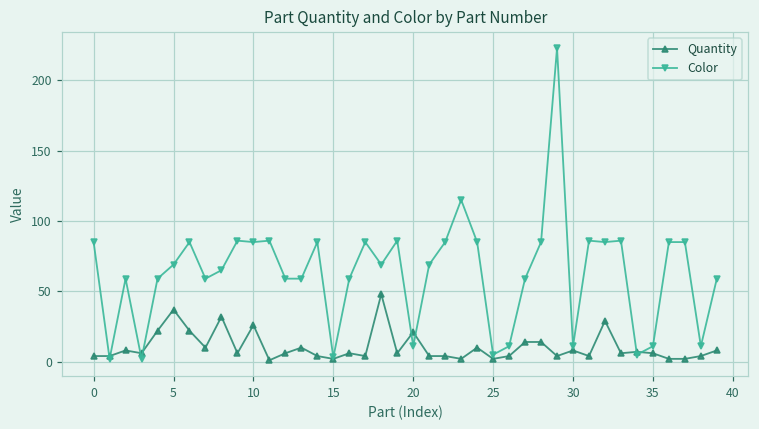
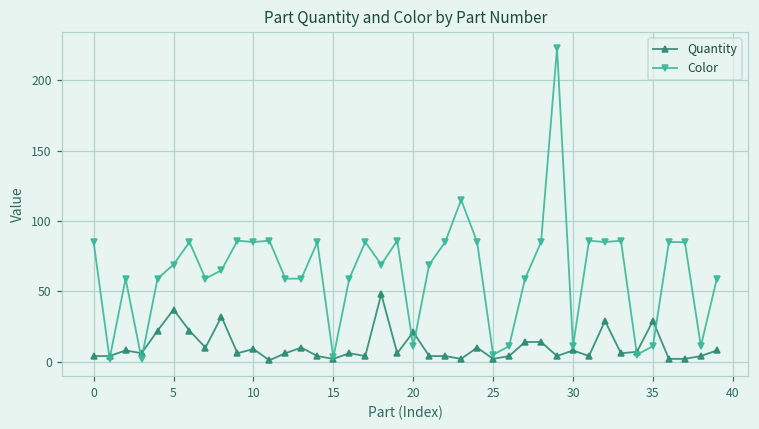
  {
    "Quantity": {
      "0": 4,
      "5": 37,
-     "10": 26,
+     "10": 9,
      "20": 21,
      "25": 2,
      "30": 8,
-     "35": 6
+     "35": 29
    },
    "Color": {
      "0": 85,
      "5": 69,
      "10": 85,
      "20": 11,
      "25": 5,
      "30": 11,
      "35": 11
    }
  }
